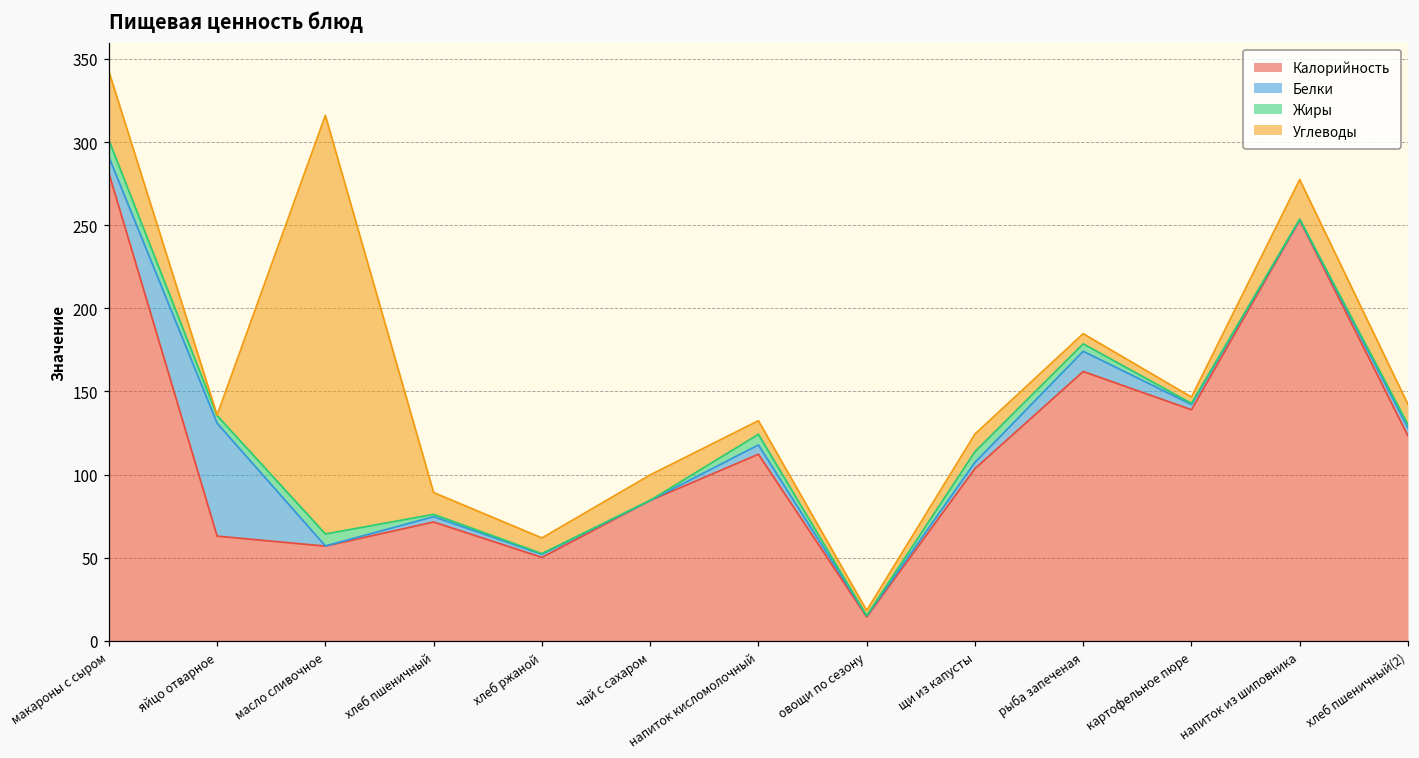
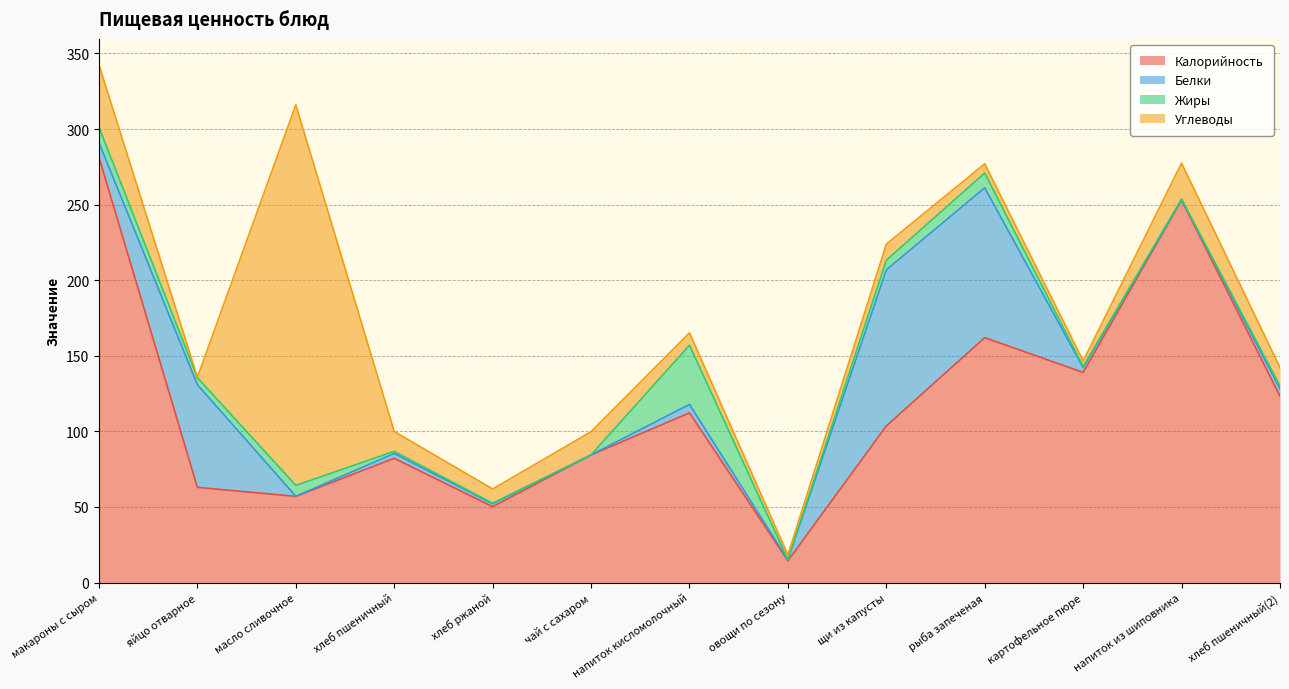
  {
    "Калорийность": {
      "макароны с сыром": 281,
      "яйцо отварное": 63,
-     "хлеб пшеничный": 72,
+     "хлеб пшеничный": 82,
      "хлеб ржаной": 50,
      "напиток кисломолочный": 112,
      "щи из капусты": 104,
      "рыба запеченая": 162,
      "картофельное пюре": 139,
      "хлеб пшеничный(2)": 123
    },
    "Белки": {
      "макароны с сыром": 10,
      "яйцо отварное": 68,
      "напиток кисломолочный": 6,
-     "щи из капусты": 4,
-     "рыба запеченая": 12,
+     "щи из капусты": 103,
+     "рыба запеченая": 99,
      "хлеб пшеничный(2)": 5
    },
    "Жиры": {
      "макароны с сыром": 10,
      "масло сливочное": 7,
-     "напиток кисломолочный": 6,
+     "напиток кисломолочный": 39,
      "щи из капусты": 6,
-     "рыба запеченая": 4,
+     "рыба запеченая": 10,
      "хлеб пшеничный(2)": 2
    },
    "Углеводы": {
      "макароны с сыром": 41,
      "масло сливочное": 252,
      "хлеб пшеничный": 13,
      "хлеб ржаной": 9,
      "чай с сахаром": 15,
      "напиток кисломолочный": 8,
      "овощи по сезону": 3,
      "щи из капусты": 11,
      "рыба запеченая": 6,
      "картофельное пюре": 4,
      "напиток из шиповника": 24,
      "хлеб пшеничный(2)": 12
    }
  }
